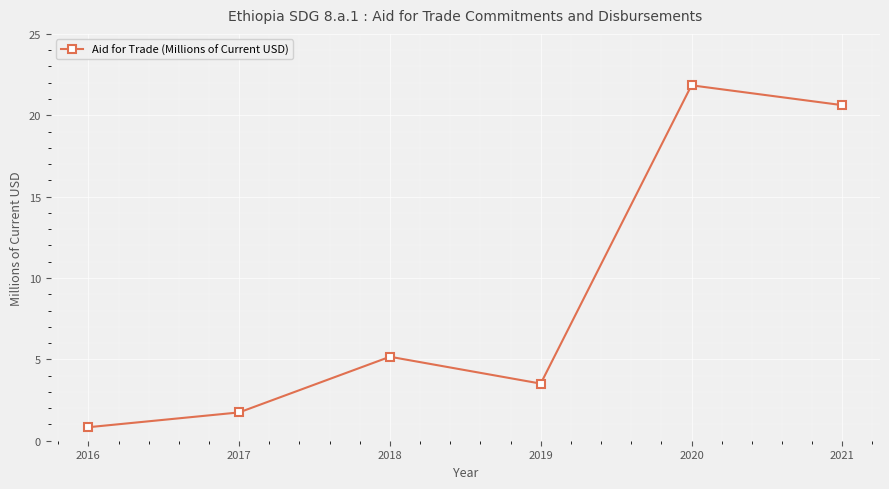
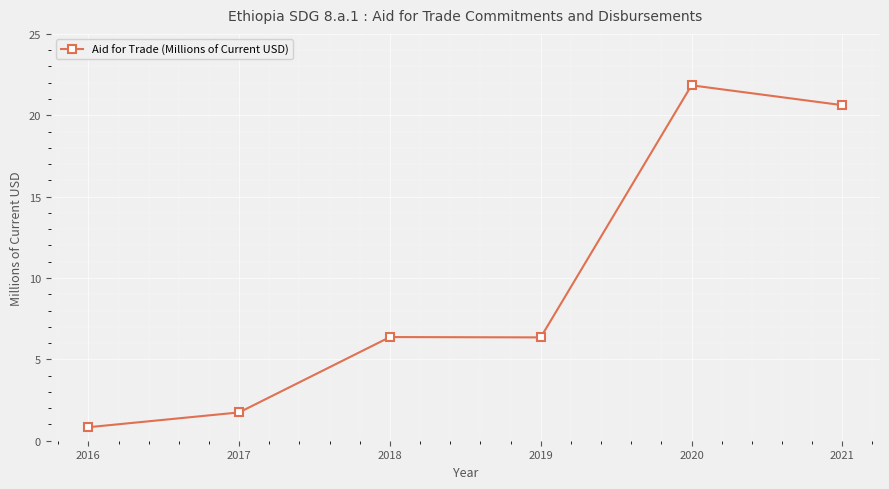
  {
    "2016": 0.8,
    "2017": 1.7,
-   "2018": 5.2,
-   "2019": 3.5,
+   "2018": 6.4,
+   "2019": 6.4,
    "2020": 21.8,
    "2021": 20.6
  }
